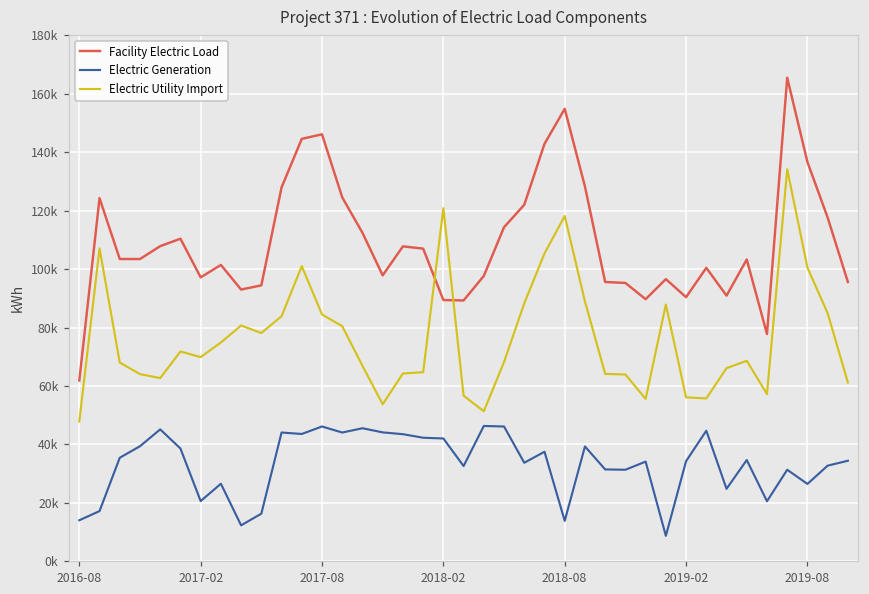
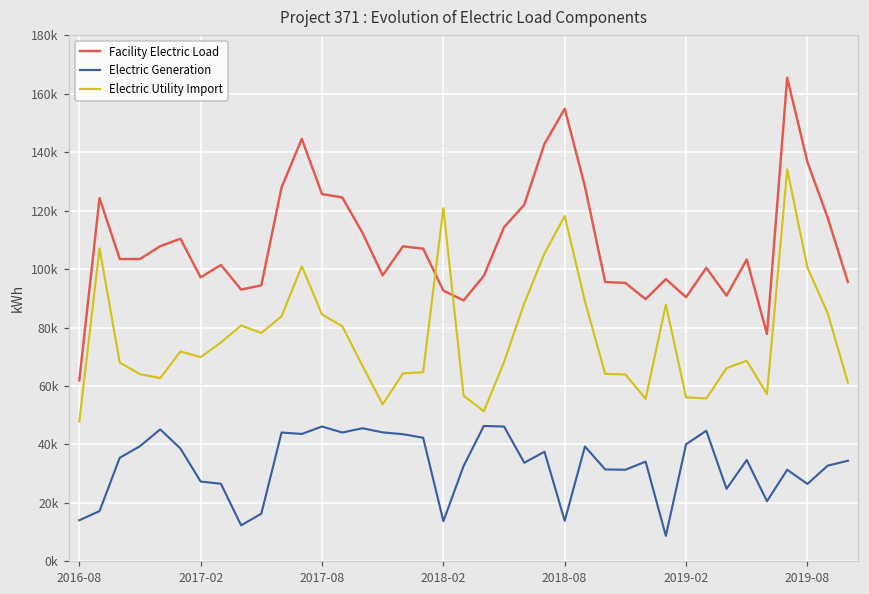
  {
    "Facility Electric Load": {
      "2016-08": 62000,
      "2017-02": 97000,
-     "2017-08": 146000,
-     "2018-02": 89000,
+     "2017-08": 126000,
+     "2018-02": 93000,
      "2018-08": 155000,
      "2019-02": 90000,
      "2019-08": 137000
    },
    "Electric Generation": {
      "2016-08": 14000,
-     "2017-02": 21000,
+     "2017-02": 27000,
      "2017-08": 46000,
-     "2018-02": 42000,
+     "2018-02": 14000,
      "2018-08": 14000,
-     "2019-02": 34000,
+     "2019-02": 40000,
      "2019-08": 26000
    },
    "Electric Utility Import": {
      "2016-08": 48000,
      "2017-02": 70000,
      "2017-08": 84000,
      "2018-02": 121000,
      "2018-08": 118000,
      "2019-02": 56000,
      "2019-08": 101000
    }
  }
